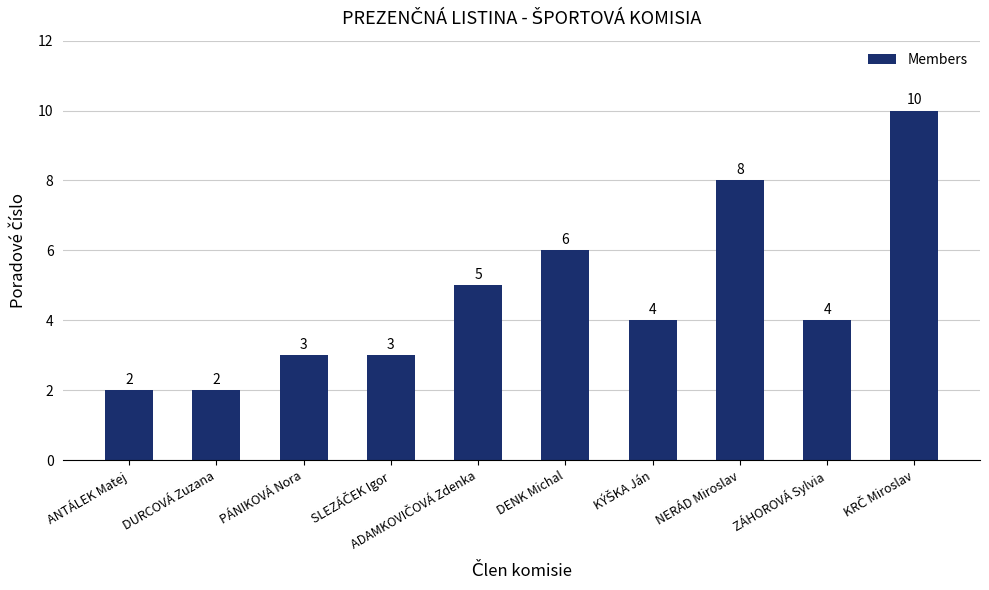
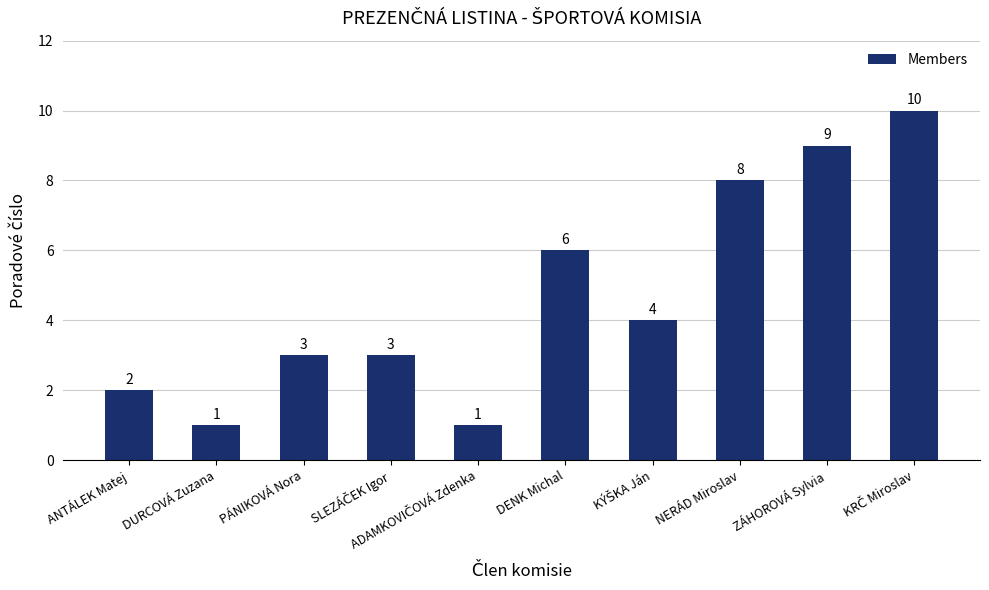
  {
    "ANTÁLEK Matej": 2,
-   "DURCOVÁ Zuzana": 2,
+   "DURCOVÁ Zuzana": 1,
    "PÁNIKOVÁ Nora": 3,
    "SLEZÁČEK Igor": 3,
-   "ADAMKOVIČOVÁ Zdenka": 5,
+   "ADAMKOVIČOVÁ Zdenka": 1,
    "DENK Michal": 6,
    "KÝŠKA Ján": 4,
    "NERÁD Miroslav": 8,
-   "ZÁHOROVÁ Sylvia": 4,
+   "ZÁHOROVÁ Sylvia": 9,
    "KRČ Miroslav": 10
  }
